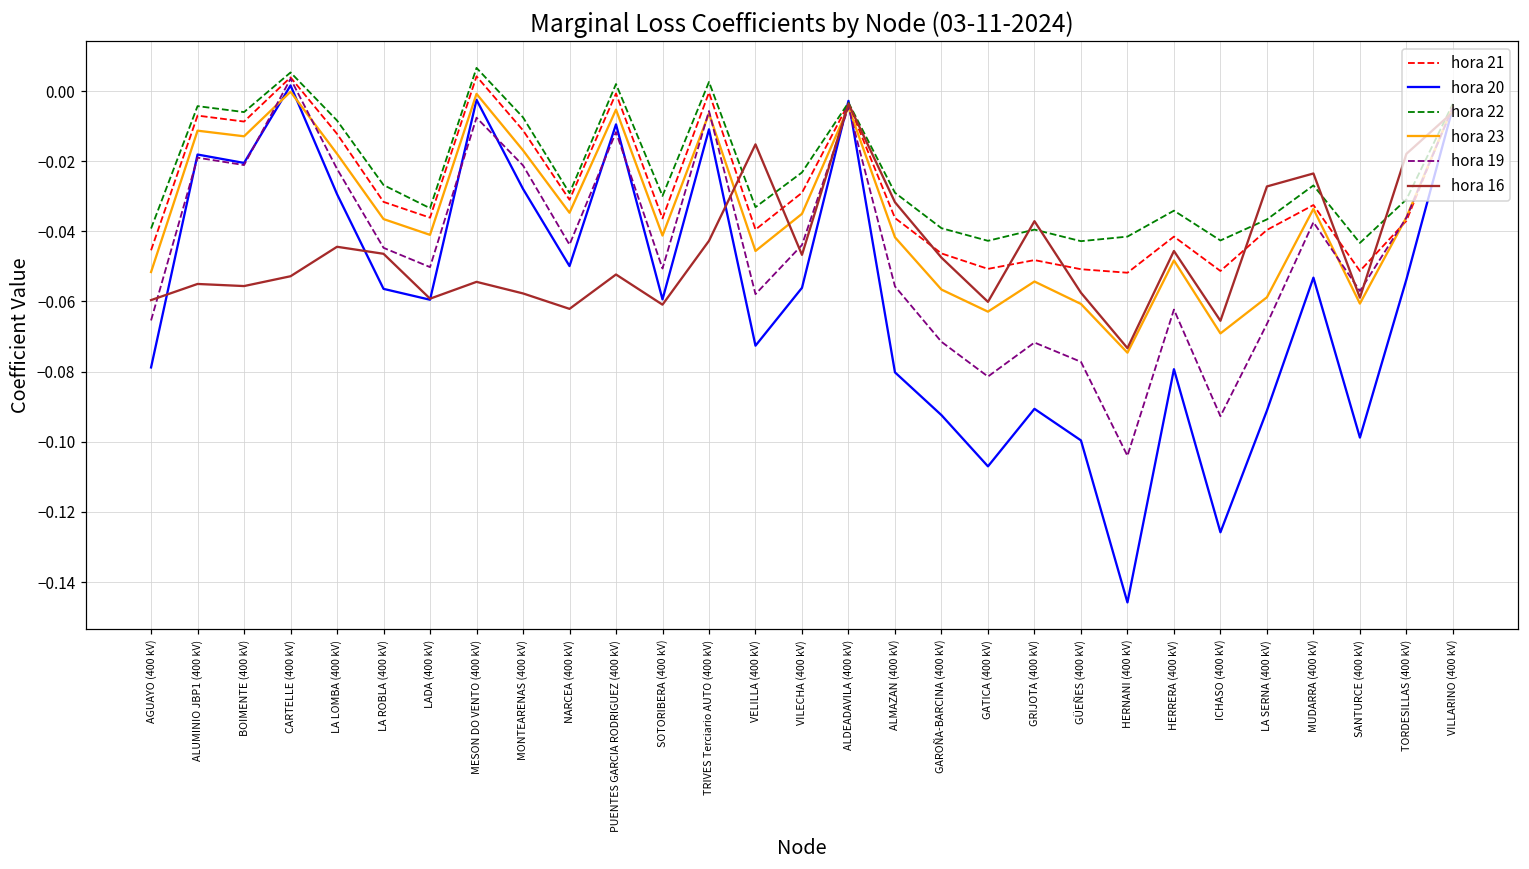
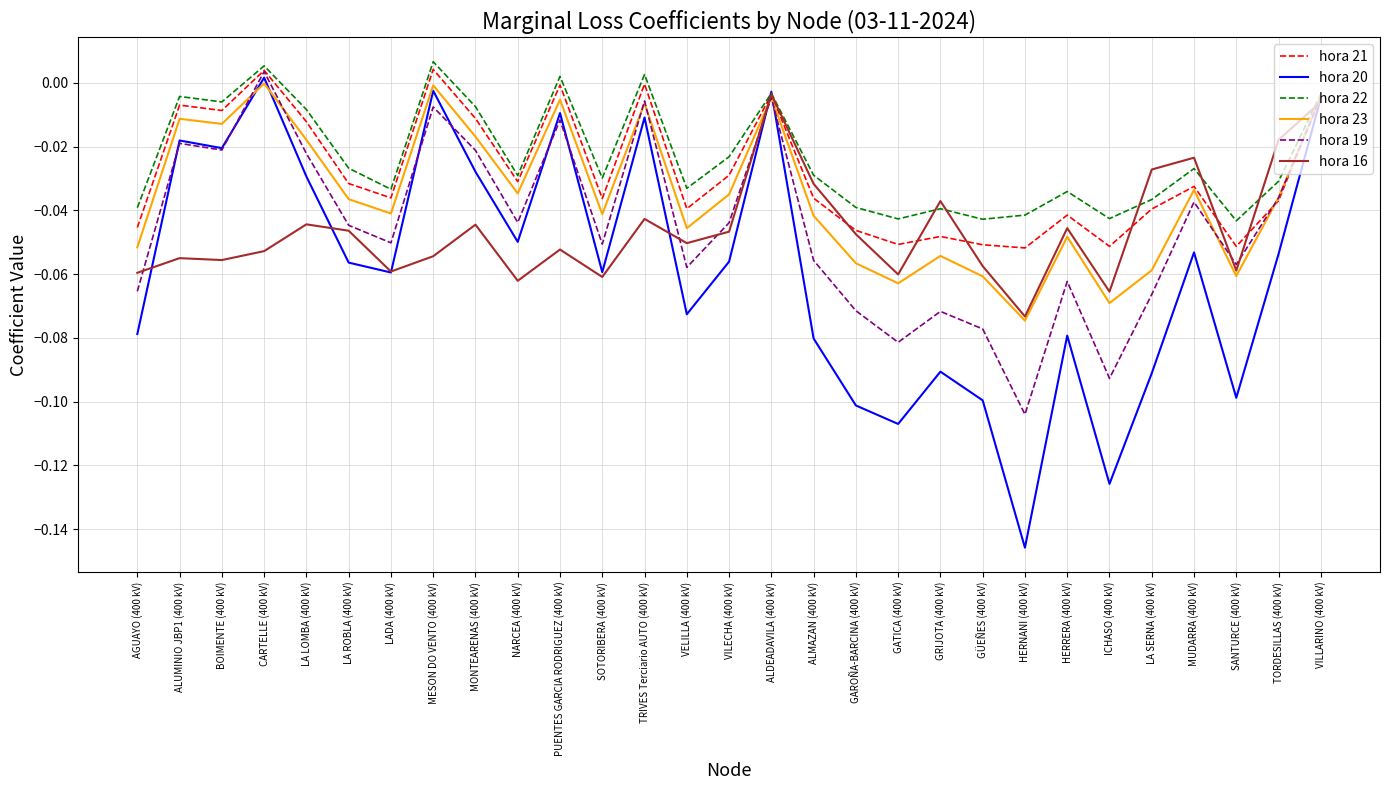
  {
    "hora 21": {
      "AGUAYO (400 kV)": -0.045,
      "ALUMINIO JBP1 (400 kV)": -0.007,
      "BOIMENTE (400 kV)": -0.009,
      "LA LOMBA (400 kV)": -0.012,
      "LA ROBLA (400 kV)": -0.032,
      "LADA (400 kV)": -0.036,
      "MESON DO VENTO (400 kV)": 0.004,
      "MONTEARENAS (400 kV)": -0.011,
      "NARCEA (400 kV)": -0.031,
      "PUENTES GARCIA RODRIGUEZ (400 kV)": -0.001,
      "SOTORIBERA (400 kV)": -0.036,
      "TRIVES Terciario AUTO (400 kV)": 0.000,
      "VELILLA (400 kV)": -0.040,
      "VILECHA (400 kV)": -0.029,
      "ALMAZAN (400 kV)": -0.036,
      "GAROÑA-BARCINA (400 kV)": -0.046,
      "GATICA (400 kV)": -0.051,
      "GRIJOTA (400 kV)": -0.048,
      "GÜEÑES (400 kV)": -0.051,
      "HERNANI (400 kV)": -0.052,
      "HERRERA (400 kV)": -0.042,
      "ICHASO (400 kV)": -0.051,
      "LA SERNA (400 kV)": -0.040,
      "MUDARRA (400 kV)": -0.033,
      "SANTURCE (400 kV)": -0.051,
      "TORDESILLAS (400 kV)": -0.037
    },
    "hora 20": {
      "AGUAYO (400 kV)": -0.079,
      "ALUMINIO JBP1 (400 kV)": -0.018,
      "CARTELLE (400 kV)": 0.002,
      "LA LOMBA (400 kV)": -0.029,
      "LA ROBLA (400 kV)": -0.056,
      "MESON DO VENTO (400 kV)": -0.003,
      "MONTEARENAS (400 kV)": -0.028,
      "NARCEA (400 kV)": -0.050,
      "PUENTES GARCIA RODRIGUEZ (400 kV)": -0.010,
      "SOTORIBERA (400 kV)": -0.059,
      "TRIVES Terciario AUTO (400 kV)": -0.011,
      "VELILLA (400 kV)": -0.073,
      "VILECHA (400 kV)": -0.056,
      "ALMAZAN (400 kV)": -0.080,
-     "GAROÑA-BARCINA (400 kV)": -0.092,
+     "GAROÑA-BARCINA (400 kV)": -0.101,
      "GATICA (400 kV)": -0.107,
      "GRIJOTA (400 kV)": -0.091,
      "GÜEÑES (400 kV)": -0.100,
      "HERNANI (400 kV)": -0.146,
      "HERRERA (400 kV)": -0.079,
      "ICHASO (400 kV)": -0.126,
      "LA SERNA (400 kV)": -0.091,
      "MUDARRA (400 kV)": -0.053,
      "SANTURCE (400 kV)": -0.099,
      "TORDESILLAS (400 kV)": -0.054
    },
    "hora 22": {
      "AGUAYO (400 kV)": -0.039,
      "ALUMINIO JBP1 (400 kV)": -0.004,
      "BOIMENTE (400 kV)": -0.006,
      "CARTELLE (400 kV)": 0.005,
      "LA LOMBA (400 kV)": -0.008,
      "LA ROBLA (400 kV)": -0.027,
      "LADA (400 kV)": -0.033,
      "MESON DO VENTO (400 kV)": 0.007,
      "MONTEARENAS (400 kV)": -0.008,
      "NARCEA (400 kV)": -0.029,
      "PUENTES GARCIA RODRIGUEZ (400 kV)": 0.002,
      "SOTORIBERA (400 kV)": -0.030,
      "TRIVES Terciario AUTO (400 kV)": 0.003,
      "VELILLA (400 kV)": -0.033,
      "VILECHA (400 kV)": -0.023,
      "ALMAZAN (400 kV)": -0.029,
      "GAROÑA-BARCINA (400 kV)": -0.039,
      "GATICA (400 kV)": -0.043,
      "GRIJOTA (400 kV)": -0.040,
      "GÜEÑES (400 kV)": -0.043,
      "HERNANI (400 kV)": -0.042,
      "HERRERA (400 kV)": -0.034,
      "ICHASO (400 kV)": -0.043,
      "LA SERNA (400 kV)": -0.037,
      "MUDARRA (400 kV)": -0.027,
      "SANTURCE (400 kV)": -0.043,
      "TORDESILLAS (400 kV)": -0.031
    },
    "hora 23": {
      "AGUAYO (400 kV)": -0.052,
      "ALUMINIO JBP1 (400 kV)": -0.011,
      "BOIMENTE (400 kV)": -0.013,
      "CARTELLE (400 kV)": 0.000,
      "LA LOMBA (400 kV)": -0.018,
      "LA ROBLA (400 kV)": -0.037,
      "LADA (400 kV)": -0.041,
      "MESON DO VENTO (400 kV)": -0.001,
      "MONTEARENAS (400 kV)": -0.017,
      "NARCEA (400 kV)": -0.035,
      "PUENTES GARCIA RODRIGUEZ (400 kV)": -0.005,
      "SOTORIBERA (400 kV)": -0.041,
      "VELILLA (400 kV)": -0.046,
      "VILECHA (400 kV)": -0.035,
      "ALMAZAN (400 kV)": -0.042,
      "GAROÑA-BARCINA (400 kV)": -0.057,
      "GATICA (400 kV)": -0.063,
      "GRIJOTA (400 kV)": -0.054,
      "GÜEÑES (400 kV)": -0.061,
      "HERNANI (400 kV)": -0.075,
      "HERRERA (400 kV)": -0.048,
      "ICHASO (400 kV)": -0.069,
      "LA SERNA (400 kV)": -0.059,
      "MUDARRA (400 kV)": -0.034,
      "SANTURCE (400 kV)": -0.061
    },
    "hora 19": {
      "AGUAYO (400 kV)": -0.065,
      "ALUMINIO JBP1 (400 kV)": -0.019,
      "LA LOMBA (400 kV)": -0.022,
      "LA ROBLA (400 kV)": -0.045,
      "LADA (400 kV)": -0.050,
      "MESON DO VENTO (400 kV)": -0.008,
      "MONTEARENAS (400 kV)": -0.021,
      "NARCEA (400 kV)": -0.044,
      "PUENTES GARCIA RODRIGUEZ (400 kV)": -0.012,
      "SOTORIBERA (400 kV)": -0.051,
      "VELILLA (400 kV)": -0.058,
      "VILECHA (400 kV)": -0.044,
      "ALMAZAN (400 kV)": -0.056,
      "GAROÑA-BARCINA (400 kV)": -0.072,
      "GATICA (400 kV)": -0.081,
      "GRIJOTA (400 kV)": -0.072,
      "GÜEÑES (400 kV)": -0.077,
      "HERNANI (400 kV)": -0.104,
      "HERRERA (400 kV)": -0.062,
      "ICHASO (400 kV)": -0.093,
      "LA SERNA (400 kV)": -0.066,
      "MUDARRA (400 kV)": -0.037,
      "SANTURCE (400 kV)": -0.057
    },
    "hora 16": {
      "AGUAYO (400 kV)": -0.060,
      "ALUMINIO JBP1 (400 kV)": -0.055,
      "BOIMENTE (400 kV)": -0.056,
      "CARTELLE (400 kV)": -0.053,
      "LA LOMBA (400 kV)": -0.044,
      "LA ROBLA (400 kV)": -0.046,
      "MESON DO VENTO (400 kV)": -0.054,
-     "MONTEARENAS (400 kV)": -0.058,
+     "MONTEARENAS (400 kV)": -0.045,
      "NARCEA (400 kV)": -0.062,
      "PUENTES GARCIA RODRIGUEZ (400 kV)": -0.052,
      "SOTORIBERA (400 kV)": -0.061,
      "TRIVES Terciario AUTO (400 kV)": -0.043,
-     "VELILLA (400 kV)": -0.015,
+     "VELILLA (400 kV)": -0.050,
      "VILECHA (400 kV)": -0.047,
      "ALMAZAN (400 kV)": -0.032,
      "GAROÑA-BARCINA (400 kV)": -0.048,
      "GATICA (400 kV)": -0.060,
      "GRIJOTA (400 kV)": -0.037,
      "GÜEÑES (400 kV)": -0.058,
      "HERNANI (400 kV)": -0.073,
      "HERRERA (400 kV)": -0.046,
      "ICHASO (400 kV)": -0.066,
      "LA SERNA (400 kV)": -0.027,
      "MUDARRA (400 kV)": -0.024,
      "SANTURCE (400 kV)": -0.059
    }
  }
